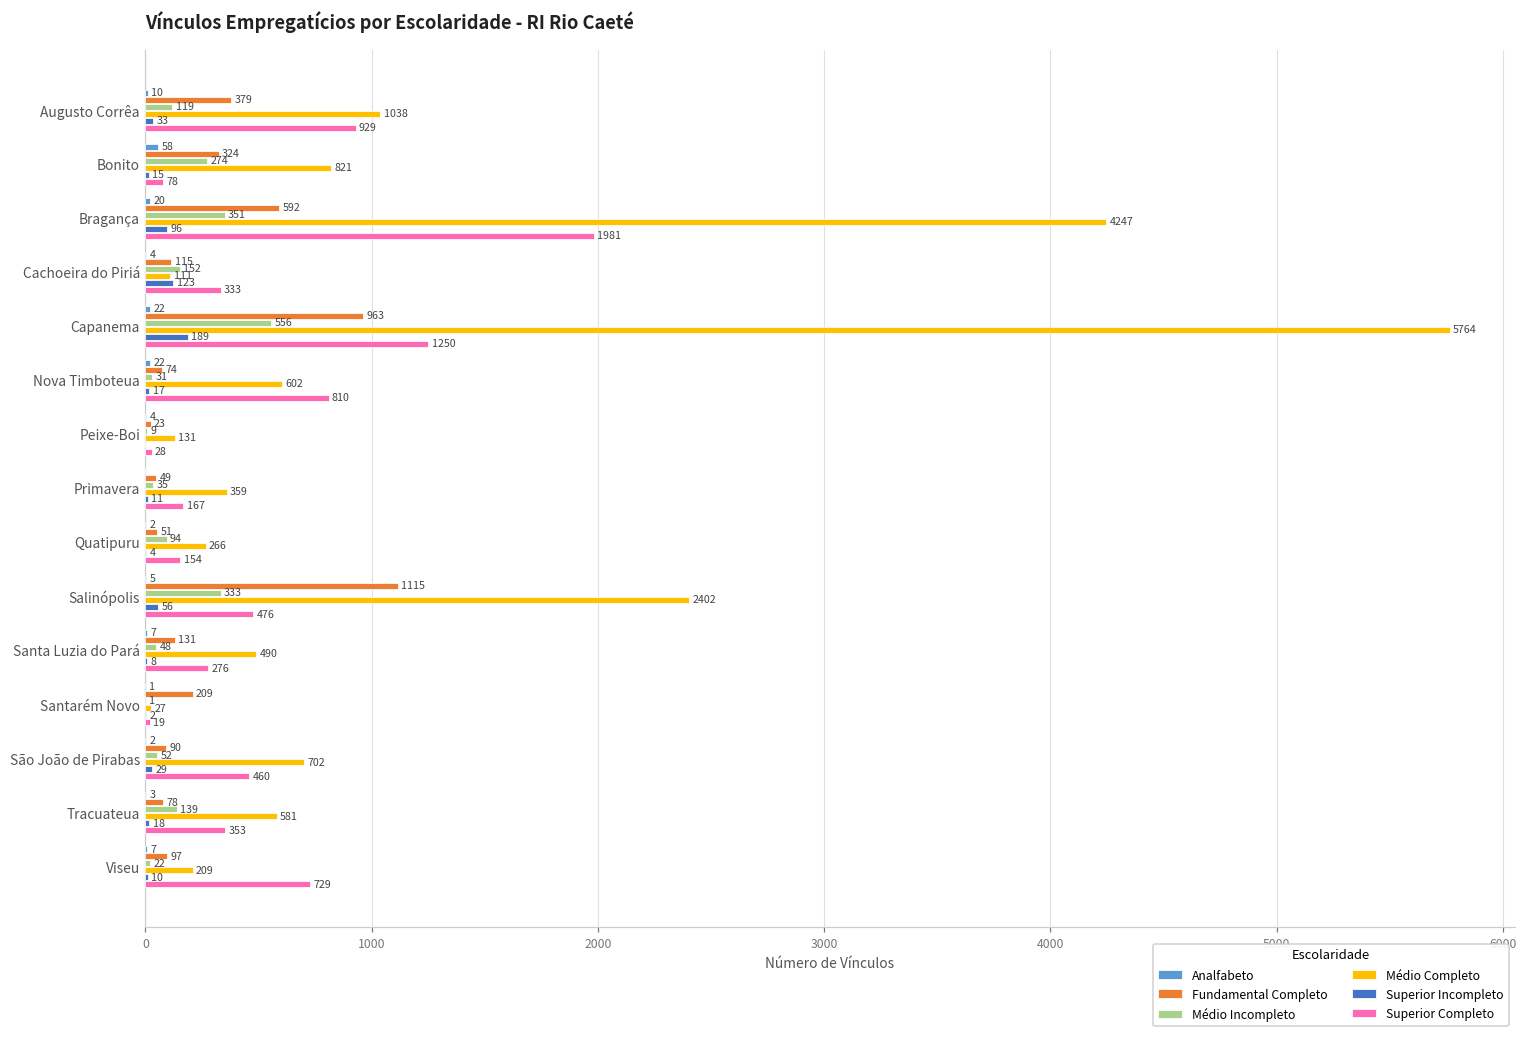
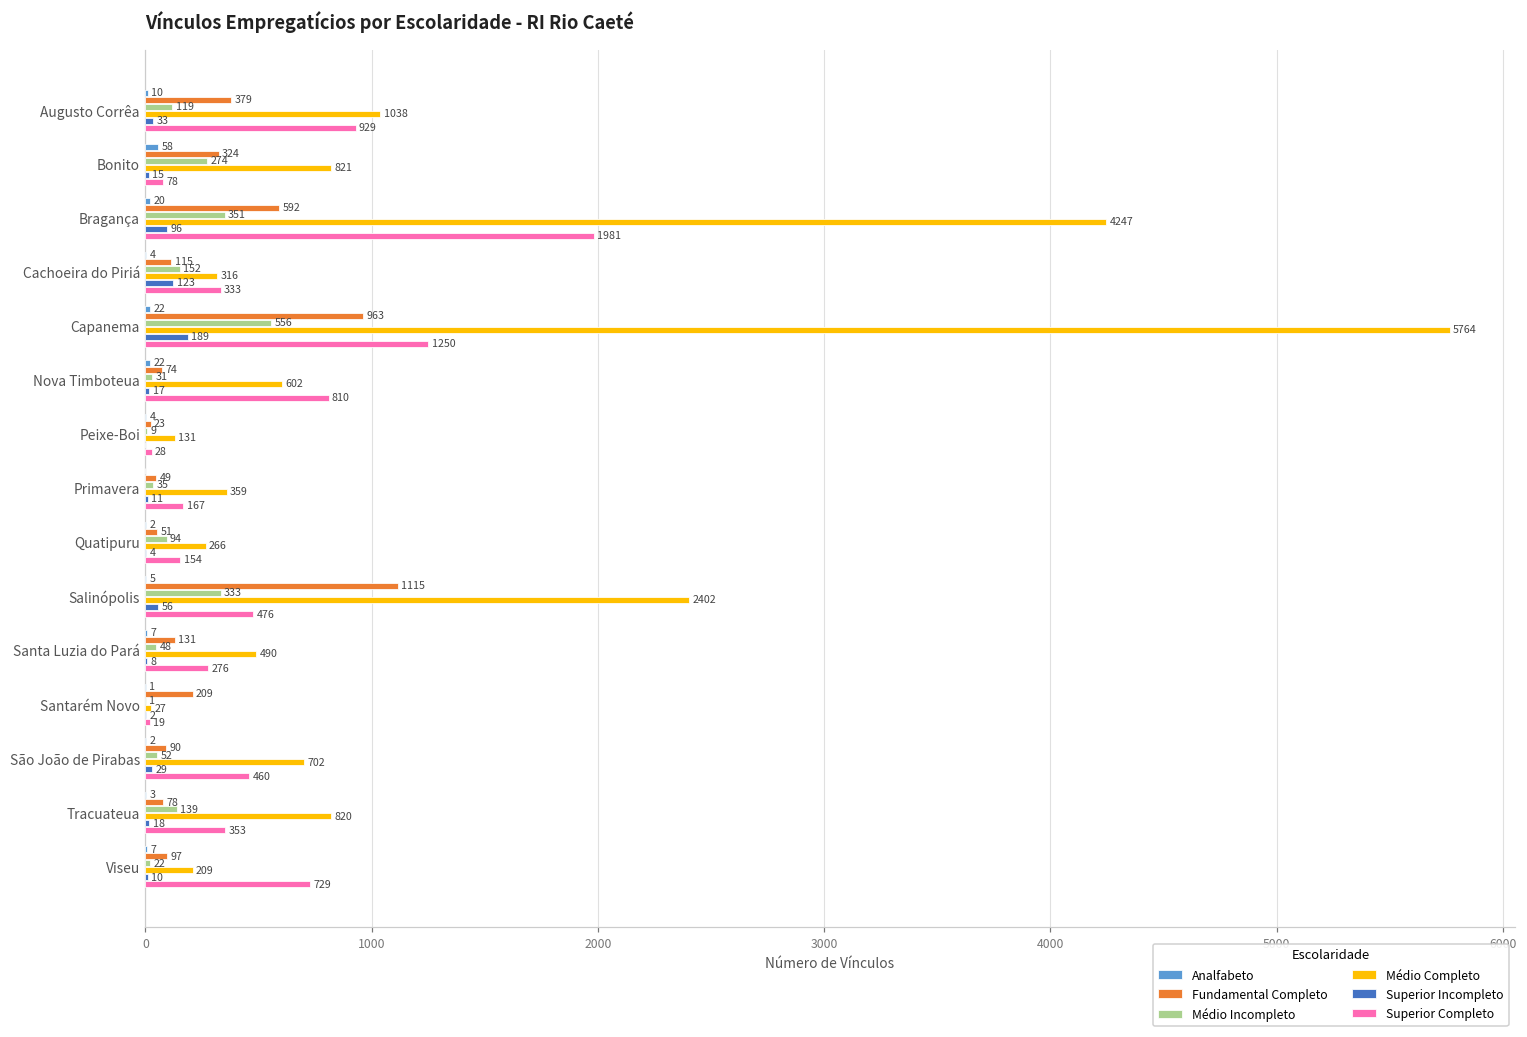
  {
    "Fundamental Completo": {
      "Augusto Corrêa": 379,
      "Bonito": 324,
      "Bragança": 592,
      "Capanema": 963,
      "Nova Timboteua": 74,
      "Peixe-Boi": 23,
      "Quatipuru": 51,
      "Salinópolis": 1115,
      "Santa Luzia do Pará": 131,
      "Santarém Novo": 209,
      "São João de Pirabas": 90,
      "Tracuateua": 78,
      "Viseu": 97
    },
    "Médio Incompleto": {
      "Augusto Corrêa": 119,
      "Bonito": 274,
      "Bragança": 351,
      "Capanema": 556,
      "Nova Timboteua": 31,
      "Quatipuru": 94,
      "Salinópolis": 333,
      "Santa Luzia do Pará": 48,
      "Santarém Novo": 1,
      "São João de Pirabas": 52,
      "Tracuateua": 139,
      "Viseu": 22
    },
    "Médio Completo": {
      "Augusto Corrêa": 1038,
      "Bonito": 821,
      "Bragança": 4247,
-     "Cachoeira do Piriá": 111,
+     "Cachoeira do Piriá": 316,
      "Capanema": 5764,
      "Nova Timboteua": 602,
      "Peixe-Boi": 131,
      "Primavera": 359,
      "Quatipuru": 266,
      "Salinópolis": 2402,
      "Santa Luzia do Pará": 490,
      "Santarém Novo": 27,
      "São João de Pirabas": 702,
-     "Tracuateua": 581,
+     "Tracuateua": 820,
      "Viseu": 209
    },
    "Superior Completo": {
      "Augusto Corrêa": 929,
      "Bonito": 78,
      "Bragança": 1981,
      "Cachoeira do Piriá": 333,
      "Capanema": 1250,
      "Nova Timboteua": 810,
      "Peixe-Boi": 28,
      "Primavera": 167,
      "Quatipuru": 154,
      "Salinópolis": 476,
      "Santa Luzia do Pará": 276,
      "Santarém Novo": 19,
      "São João de Pirabas": 460,
      "Tracuateua": 353,
      "Viseu": 729
    }
  }
